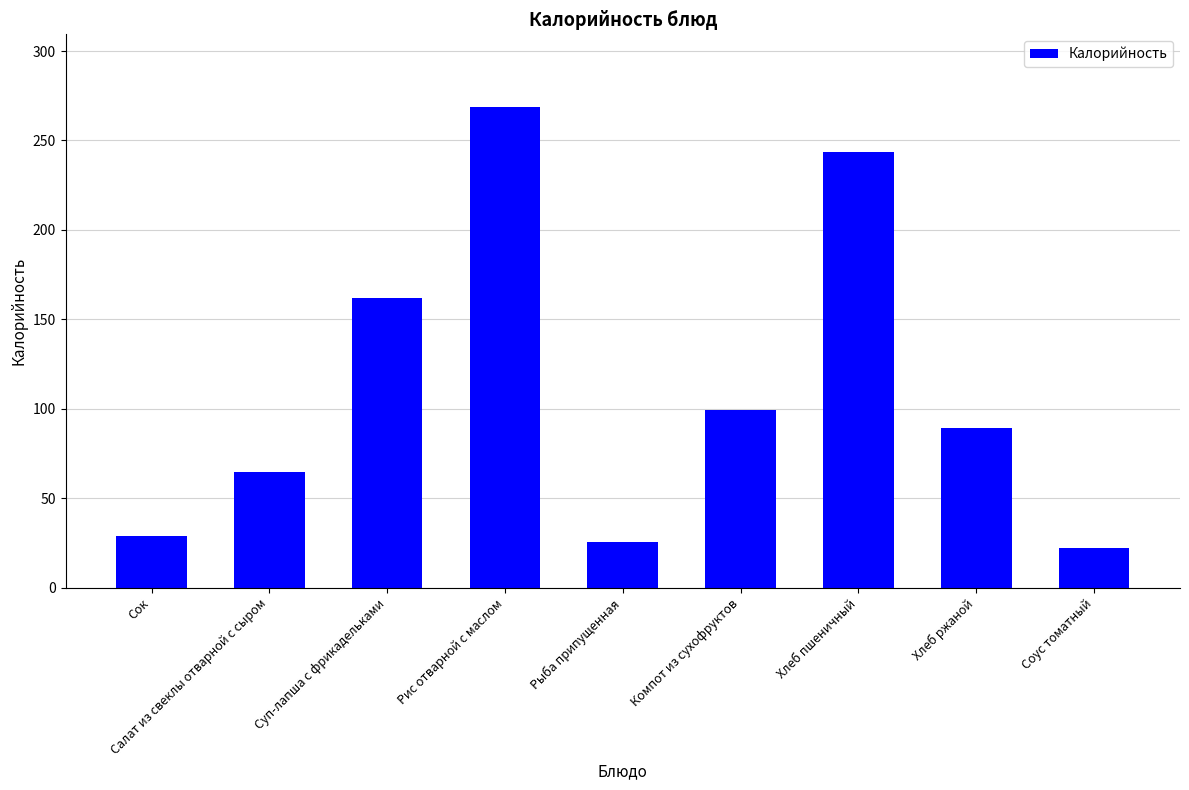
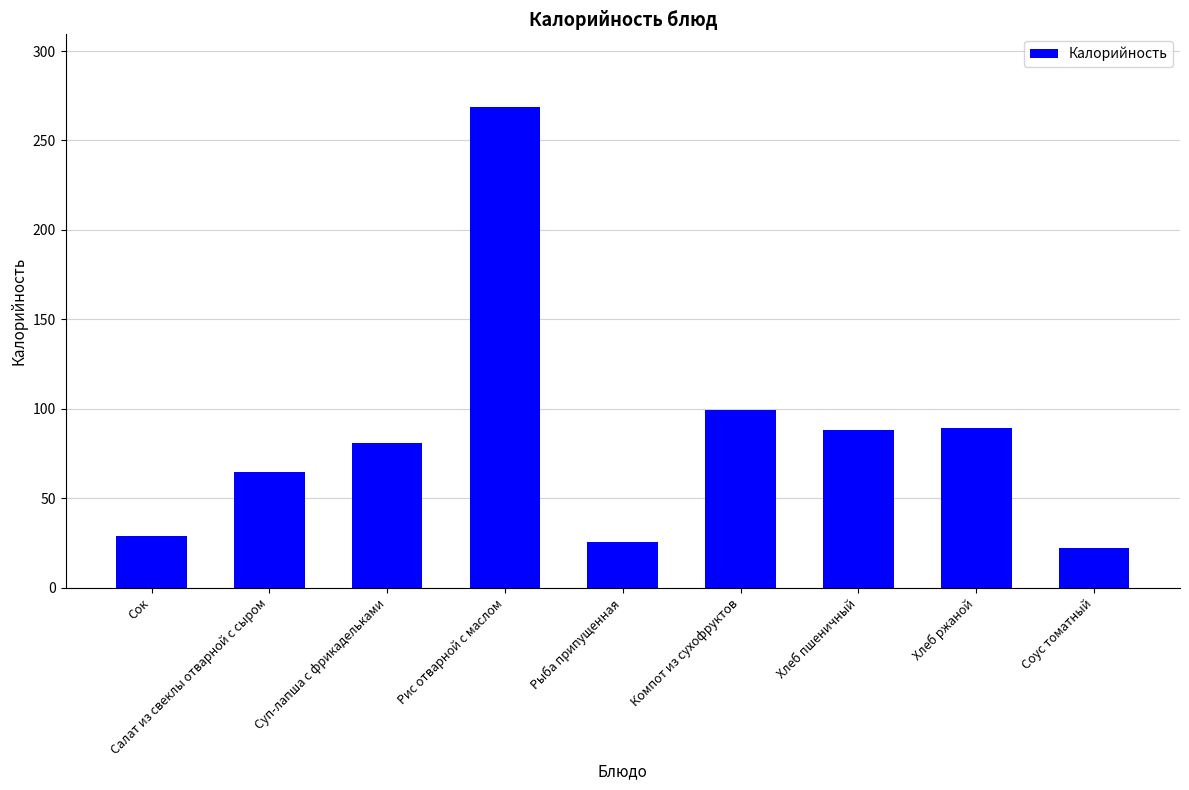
  {
    "Сок": 29,
    "Салат из свеклы отварной с сыром": 65,
-   "Суп-лапша с фрикадельками": 162,
+   "Суп-лапша с фрикадельками": 81,
    "Рис отварной с маслом": 269,
    "Рыба припущенная": 26,
    "Компот из сухофруктов": 100,
-   "Хлеб пшеничный": 244,
+   "Хлеб пшеничный": 88,
    "Хлеб ржаной": 89,
    "Соус томатный": 22
  }
